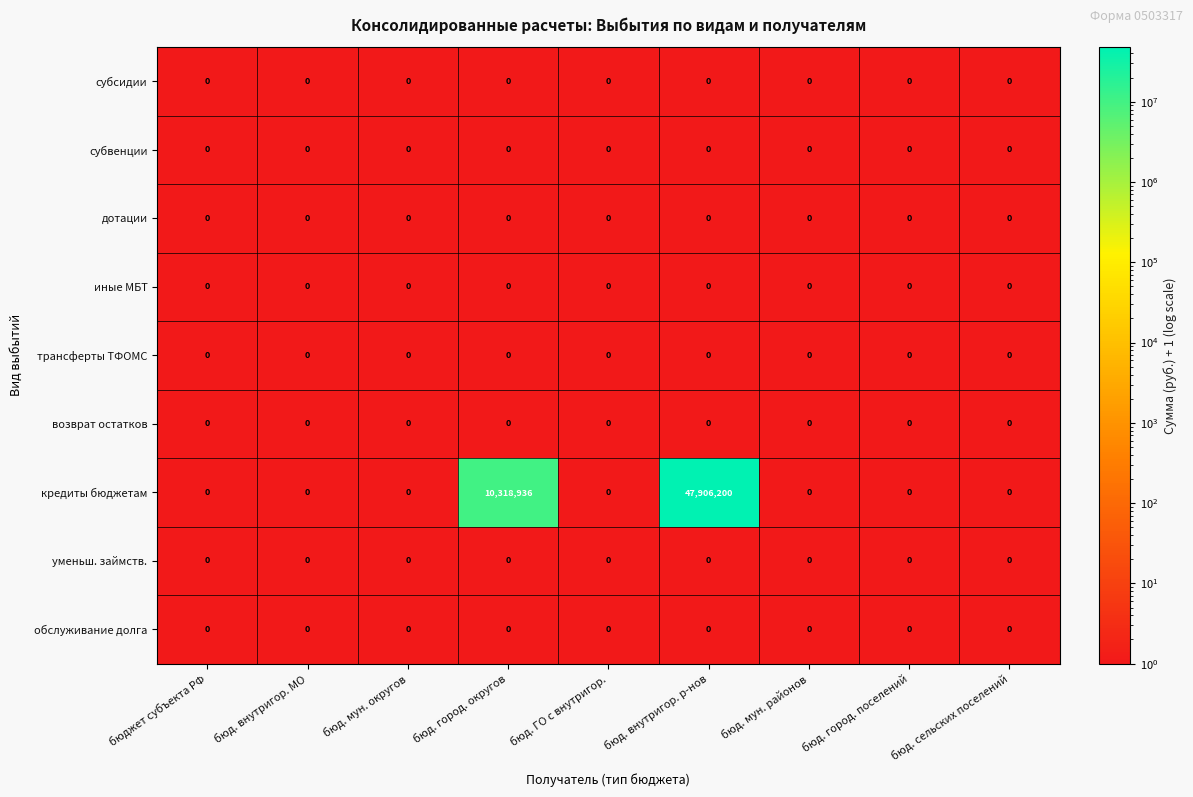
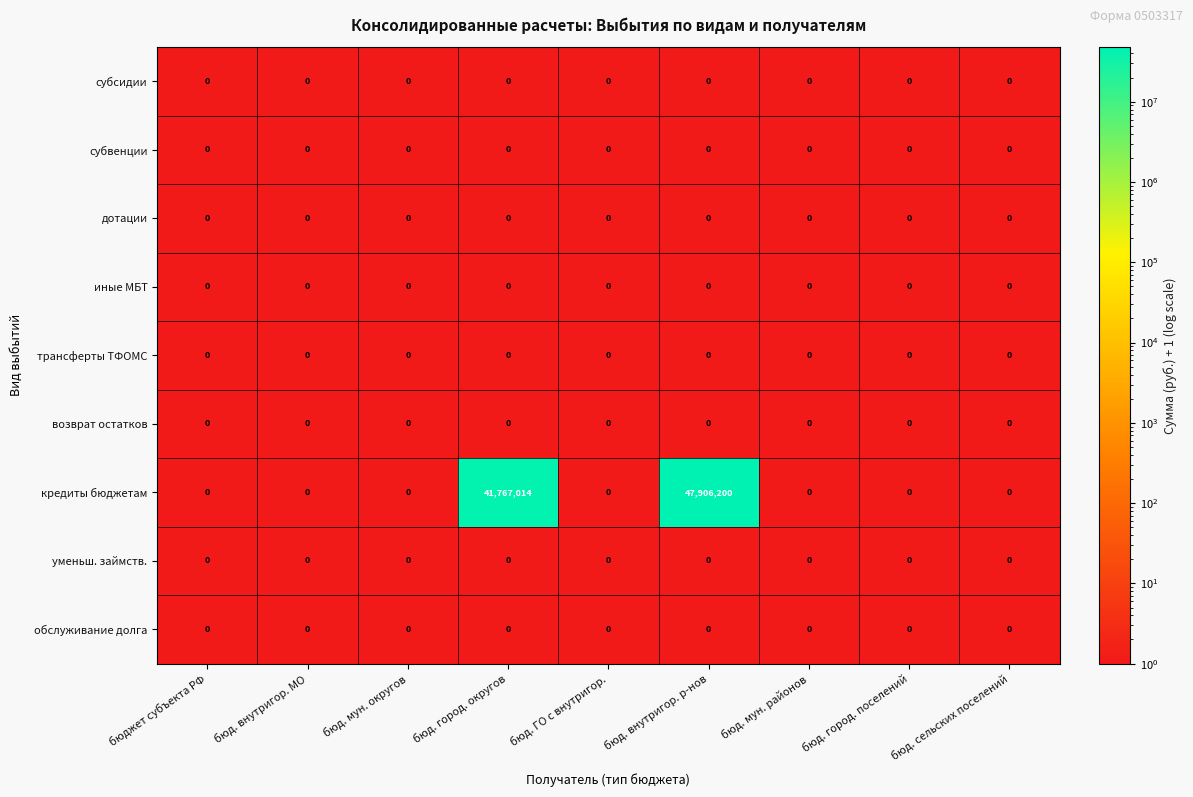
  {
    "субсидии": {
      "бюджет субъекта РФ": "0",
      "бюд. внутригор. МО": "0",
      "бюд. мун. округов": "0",
      "бюд. город. округов": "0",
      "бюд. ГО с внутригор.": "0",
      "бюд. внутригор. р-нов": "0",
      "бюд. мун. районов": "0",
      "бюд. город. поселений": "0",
      "бюд. сельских поселений": "0"
    },
    "субвенции": {
      "бюджет субъекта РФ": "0",
      "бюд. внутригор. МО": "0",
      "бюд. мун. округов": "0",
      "бюд. город. округов": "0",
      "бюд. ГО с внутригор.": "0",
      "бюд. внутригор. р-нов": "0",
      "бюд. мун. районов": "0",
      "бюд. город. поселений": "0",
      "бюд. сельских поселений": "0"
    },
    "дотации": {
      "бюджет субъекта РФ": "0",
      "бюд. внутригор. МО": "0",
      "бюд. мун. округов": "0",
      "бюд. город. округов": "0",
      "бюд. ГО с внутригор.": "0",
      "бюд. внутригор. р-нов": "0",
      "бюд. мун. районов": "0",
      "бюд. город. поселений": "0",
      "бюд. сельских поселений": "0"
    },
    "иные МБТ": {
      "бюджет субъекта РФ": "0",
      "бюд. внутригор. МО": "0",
      "бюд. мун. округов": "0",
      "бюд. город. округов": "0",
      "бюд. ГО с внутригор.": "0",
      "бюд. внутригор. р-нов": "0",
      "бюд. мун. районов": "0",
      "бюд. город. поселений": "0",
      "бюд. сельских поселений": "0"
    },
    "трансферты ТФОМС": {
      "бюджет субъекта РФ": "0",
      "бюд. внутригор. МО": "0",
      "бюд. мун. округов": "0",
      "бюд. город. округов": "0",
      "бюд. ГО с внутригор.": "0",
      "бюд. внутригор. р-нов": "0",
      "бюд. мун. районов": "0",
      "бюд. город. поселений": "0",
      "бюд. сельских поселений": "0"
    },
    "возврат остатков": {
      "бюджет субъекта РФ": "0",
      "бюд. внутригор. МО": "0",
      "бюд. мун. округов": "0",
      "бюд. город. округов": "0",
      "бюд. ГО с внутригор.": "0",
      "бюд. внутригор. р-нов": "0",
      "бюд. мун. районов": "0",
      "бюд. город. поселений": "0",
      "бюд. сельских поселений": "0"
    },
    "кредиты бюджетам": {
      "бюджет субъекта РФ": "0",
      "бюд. внутригор. МО": "0",
      "бюд. мун. округов": "0",
-     "бюд. город. округов": "10,318,936",
+     "бюд. город. округов": "41,767,014",
      "бюд. ГО с внутригор.": "0",
      "бюд. внутригор. р-нов": "47,906,200",
      "бюд. мун. районов": "0",
      "бюд. город. поселений": "0",
      "бюд. сельских поселений": "0"
    },
    "уменьш. займств.": {
      "бюджет субъекта РФ": "0",
      "бюд. внутригор. МО": "0",
      "бюд. мун. округов": "0",
      "бюд. город. округов": "0",
      "бюд. ГО с внутригор.": "0",
      "бюд. внутригор. р-нов": "0",
      "бюд. мун. районов": "0",
      "бюд. город. поселений": "0",
      "бюд. сельских поселений": "0"
    },
    "обслуживание долга": {
      "бюджет субъекта РФ": "0",
      "бюд. внутригор. МО": "0",
      "бюд. мун. округов": "0",
      "бюд. город. округов": "0",
      "бюд. ГО с внутригор.": "0",
      "бюд. внутригор. р-нов": "0",
      "бюд. мун. районов": "0",
      "бюд. город. поселений": "0",
      "бюд. сельских поселений": "0"
    }
  }
